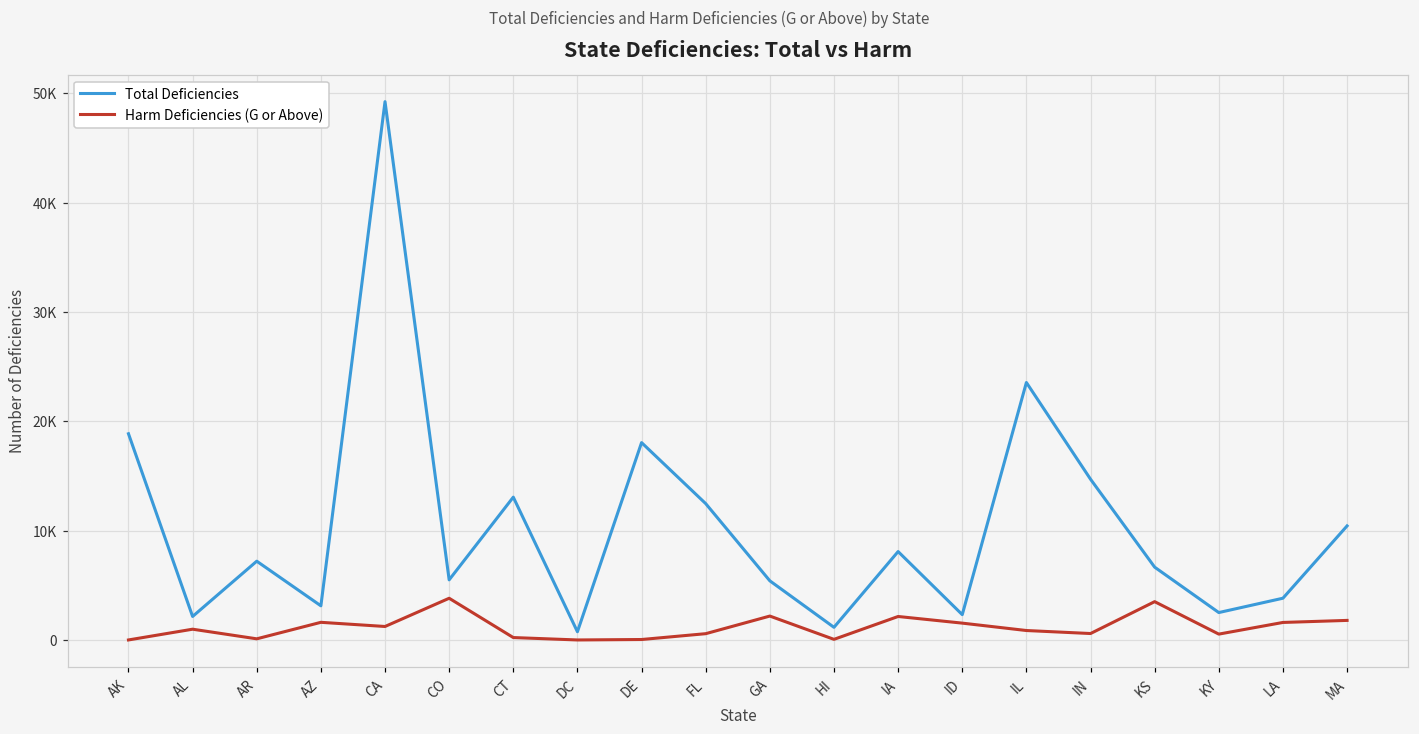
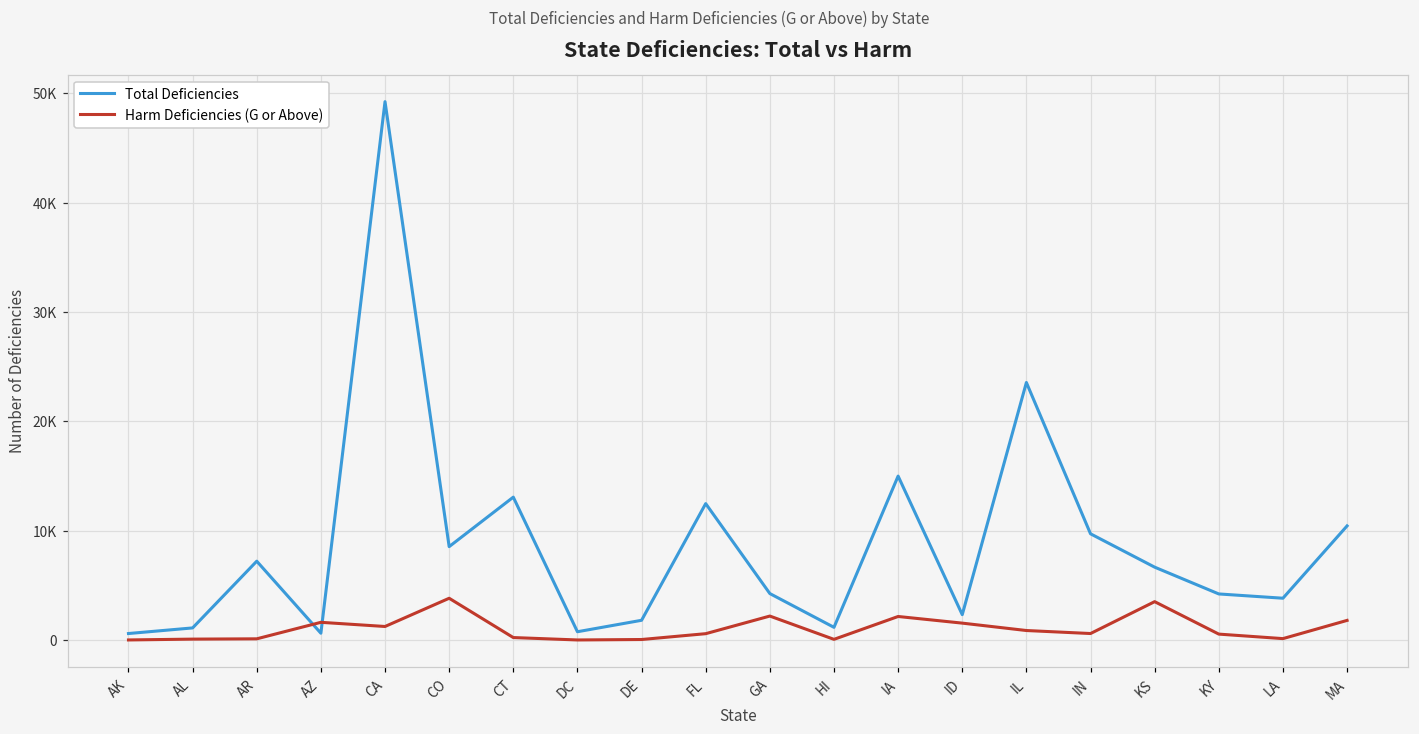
  {
    "Total Deficiencies": {
-     "AK": 19000,
-     "AL": 2000,
+     "AK": 1000,
+     "AL": 1000,
      "AR": 7000,
-     "AZ": 3000,
+     "AZ": 1000,
      "CA": 49000,
-     "CO": 6000,
+     "CO": 9000,
      "CT": 13000,
      "DC": 1000,
-     "DE": 18000,
+     "DE": 2000,
      "FL": 12000,
-     "GA": 5000,
+     "GA": 4000,
      "HI": 1000,
-     "IA": 8000,
+     "IA": 15000,
      "ID": 2000,
      "IL": 24000,
-     "IN": 15000,
+     "IN": 10000,
      "KS": 7000,
-     "KY": 3000,
+     "KY": 4000,
      "LA": 4000,
      "MA": 10000
    },
    "Harm Deficiencies (G or Above)": {
      "AK": 0,
-     "AL": 1000,
+     "AL": 0,
      "AR": 0,
      "AZ": 2000,
      "CA": 1000,
      "CO": 4000,
      "CT": 0,
      "DC": 0,
      "DE": 0,
      "FL": 1000,
      "GA": 2000,
      "HI": 0,
      "IA": 2000,
      "ID": 2000,
      "IL": 1000,
      "IN": 1000,
      "KS": 4000,
      "KY": 1000,
-     "LA": 2000,
+     "LA": 0,
      "MA": 2000
    }
  }
